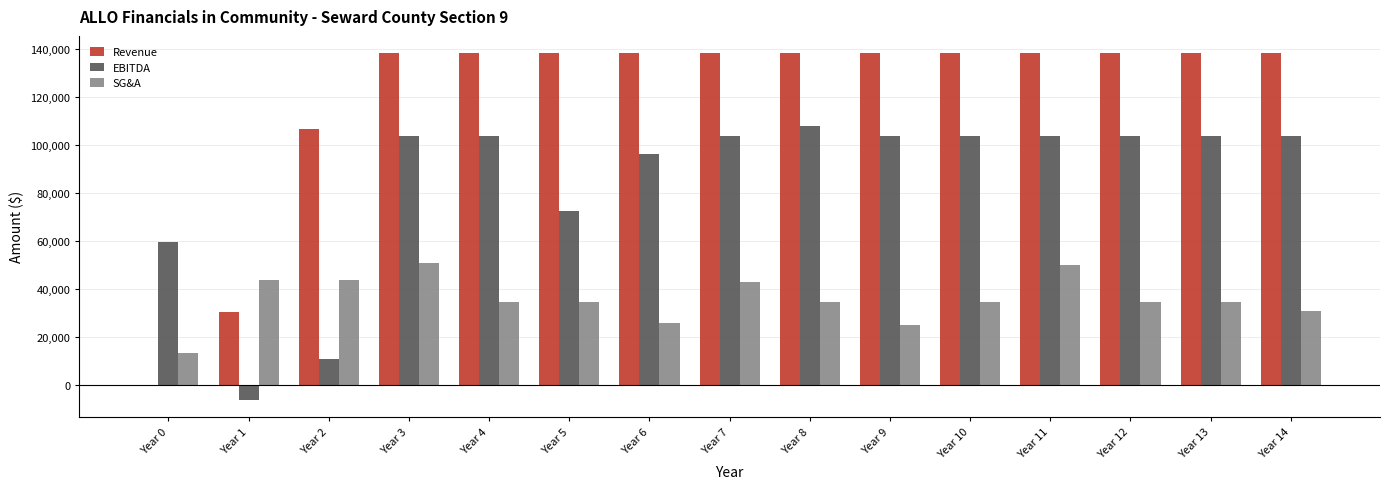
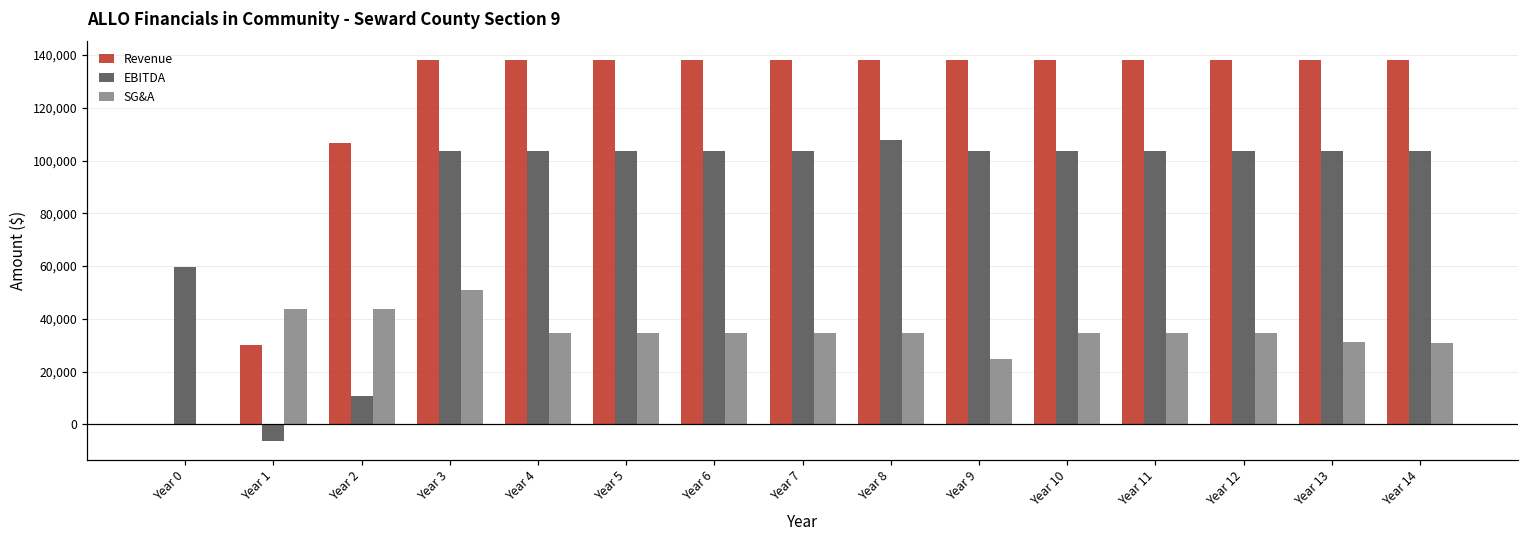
  {
    "Revenue": {
      "Year 0": "0",
      "Year 1": "30,000",
      "Year 2": "107,000",
      "Year 3": "138,000",
      "Year 4": "138,000",
      "Year 5": "138,000",
      "Year 6": "138,000",
      "Year 7": "138,000",
      "Year 8": "138,000",
      "Year 9": "138,000",
      "Year 10": "138,000",
      "Year 11": "138,000",
      "Year 12": "138,000",
      "Year 13": "138,000",
      "Year 14": "138,000"
    },
    "EBITDA": {
      "Year 0": "60,000",
      "Year 1": "-6,000",
      "Year 2": "11,000",
      "Year 3": "104,000",
      "Year 4": "104,000",
-     "Year 5": "72,000",
-     "Year 6": "96,000",
+     "Year 5": "104,000",
+     "Year 6": "104,000",
      "Year 7": "104,000",
      "Year 8": "108,000",
      "Year 9": "104,000",
      "Year 10": "104,000",
      "Year 11": "104,000",
      "Year 12": "104,000",
      "Year 13": "104,000",
      "Year 14": "104,000"
    },
    "SG&A": {
-     "Year 0": "13,000",
+     "Year 0": "0",
      "Year 1": "44,000",
      "Year 2": "44,000",
      "Year 3": "51,000",
      "Year 4": "35,000",
      "Year 5": "35,000",
-     "Year 6": "26,000",
-     "Year 7": "43,000",
+     "Year 6": "35,000",
+     "Year 7": "35,000",
      "Year 8": "35,000",
      "Year 9": "25,000",
      "Year 10": "35,000",
-     "Year 11": "50,000",
+     "Year 11": "35,000",
      "Year 12": "35,000",
-     "Year 13": "35,000",
+     "Year 13": "31,000",
      "Year 14": "31,000"
    }
  }
